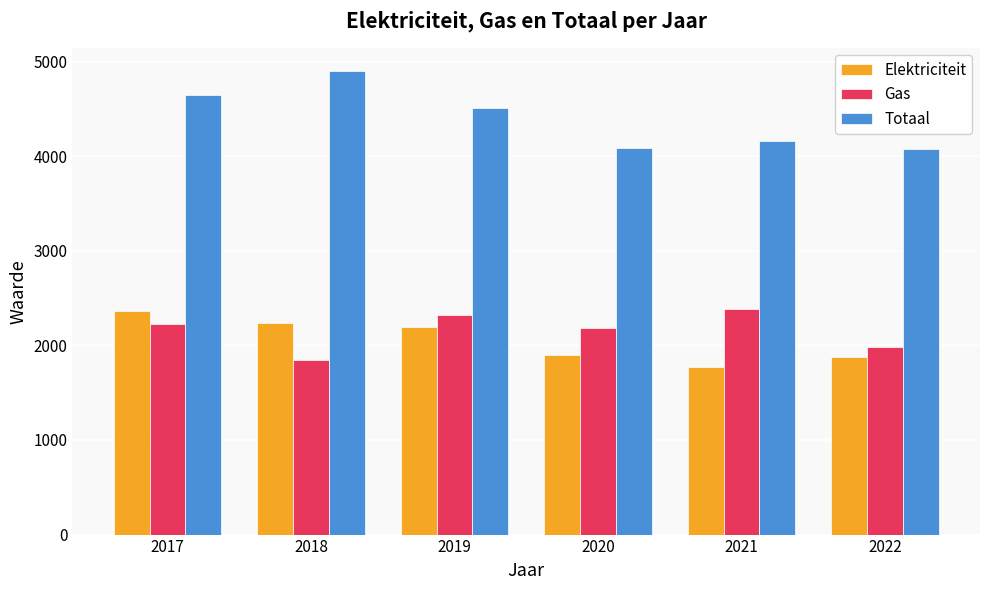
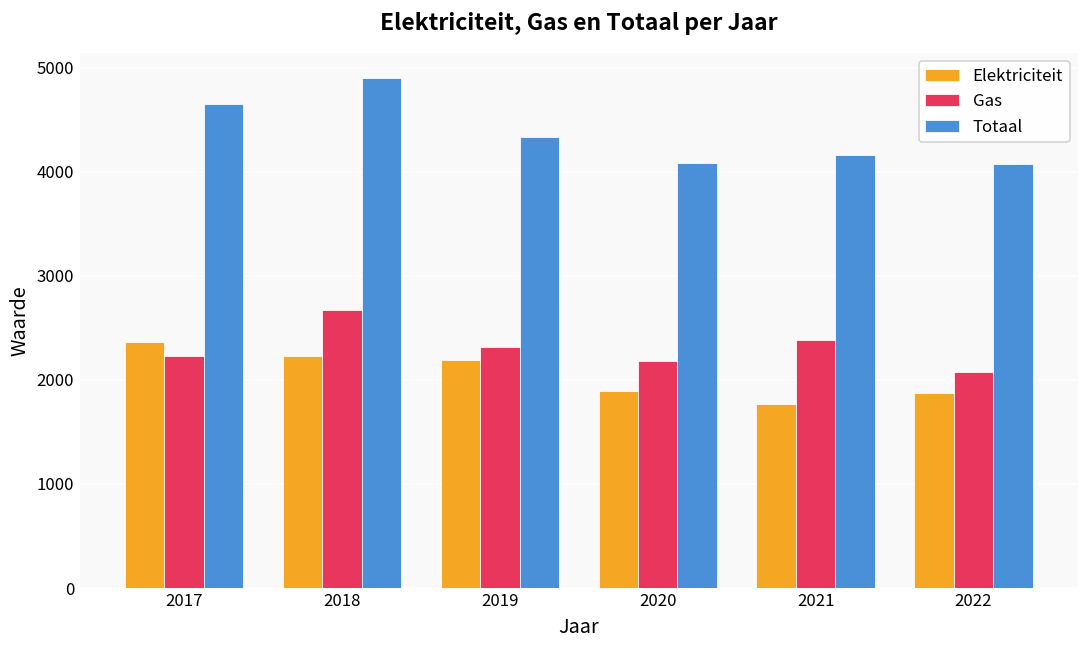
  {
    "Elektriciteit": {
      "2017": 2400,
      "2018": 2200,
      "2019": 2200,
      "2020": 1900,
      "2021": 1800,
      "2022": 1900
    },
    "Gas": {
      "2017": 2200,
-     "2018": 1800,
+     "2018": 2700,
      "2019": 2300,
      "2020": 2200,
      "2021": 2400,
-     "2022": 2000
+     "2022": 2100
    },
    "Totaal": {
      "2017": 4700,
      "2018": 4900,
-     "2019": 4500,
+     "2019": 4300,
      "2020": 4100,
      "2021": 4200,
      "2022": 4100
    }
  }
